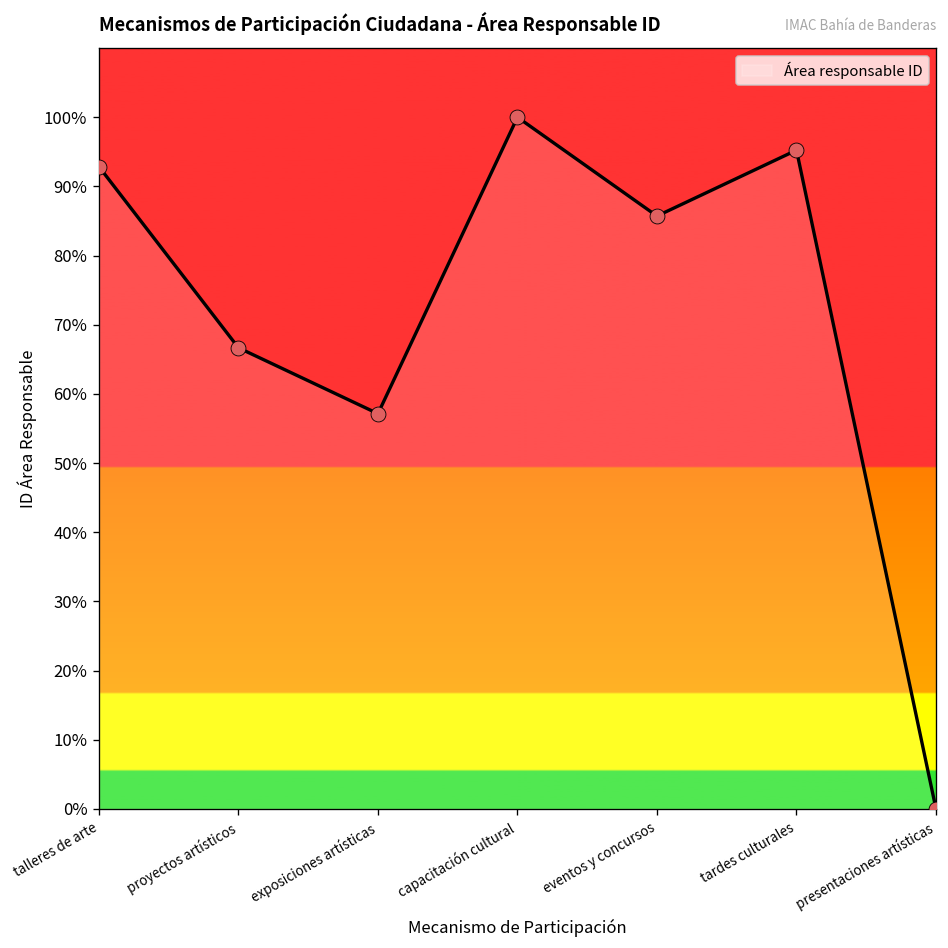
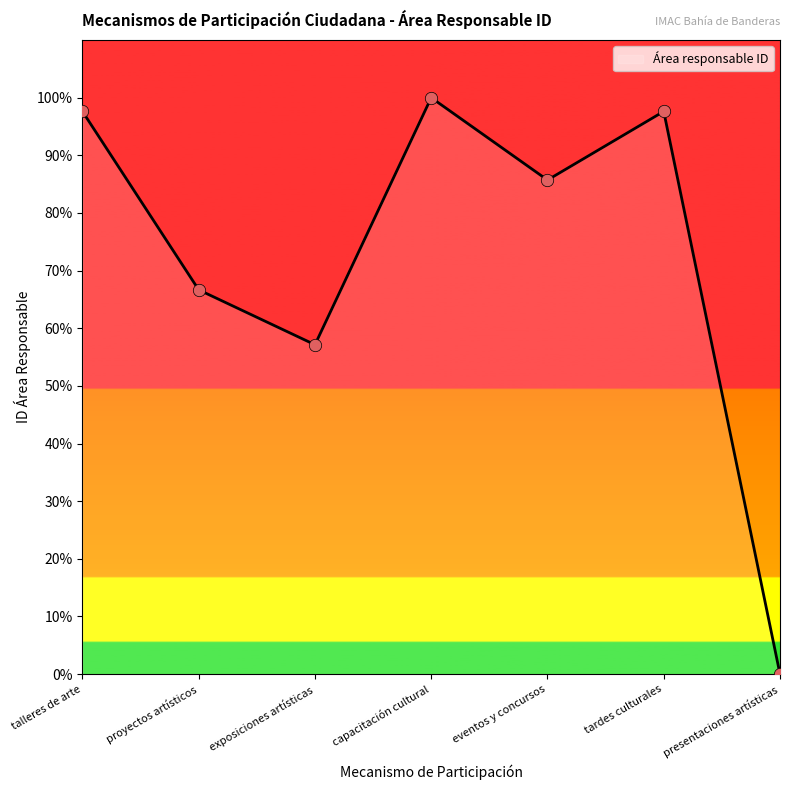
  {
-   "talleres de arte": "93%",
+   "talleres de arte": "98%",
    "proyectos artísticos": "67%",
    "exposiciones artísticas": "57%",
    "capacitación cultural": "100%",
    "eventos y concursos": "86%",
-   "tardes culturales": "95%",
+   "tardes culturales": "98%",
    "presentaciones artísticas": "0%"
  }
